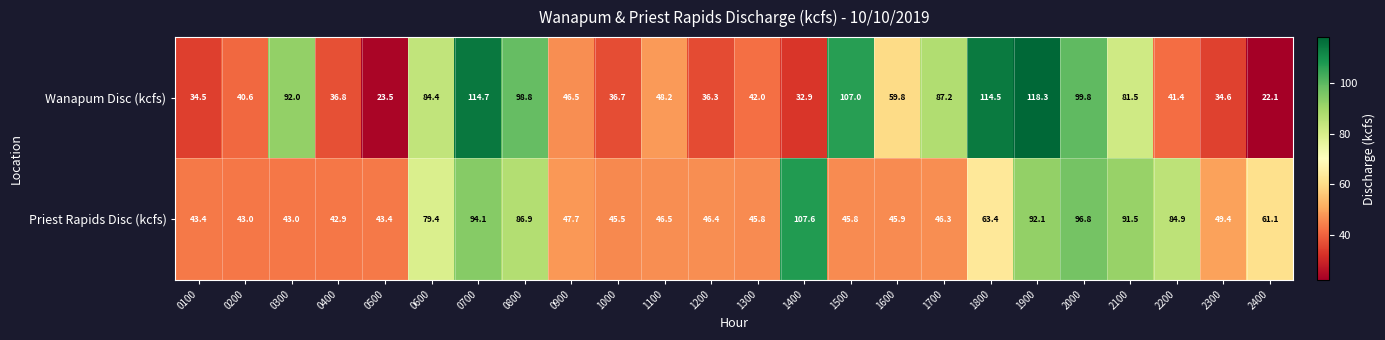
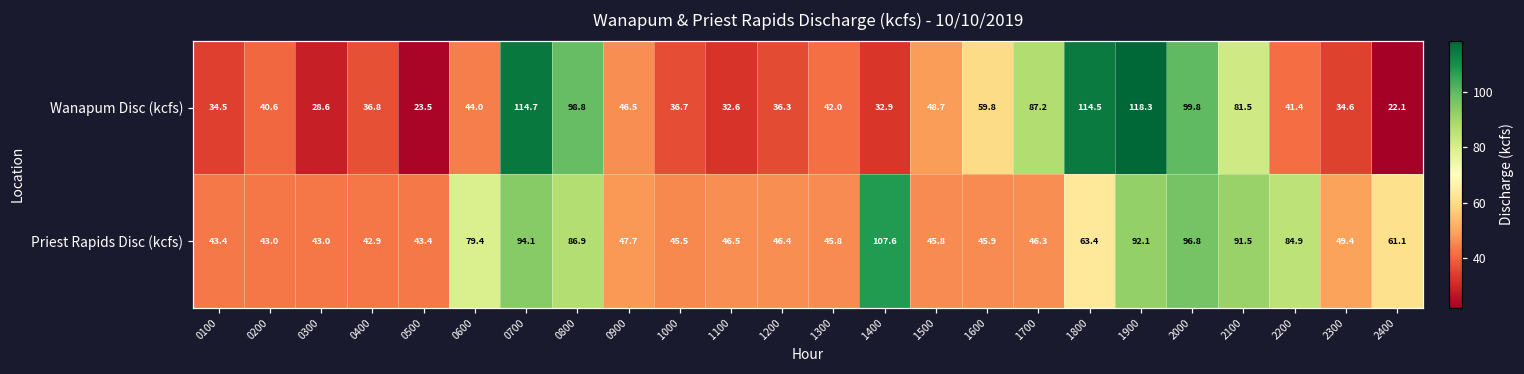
  {
    "Wanapum Disc (kcfs)": {
      "0100": 34.5,
      "0200": 40.6,
-     "0300": 92.0,
+     "0300": 28.6,
      "0400": 36.8,
      "0500": 23.5,
-     "0600": 84.4,
+     "0600": 44.0,
      "0700": 114.7,
      "0800": 98.8,
      "0900": 46.5,
      "1000": 36.7,
-     "1100": 48.2,
+     "1100": 32.6,
      "1200": 36.3,
      "1300": 42.0,
      "1400": 32.9,
-     "1500": 107.0,
+     "1500": 48.7,
      "1600": 59.8,
      "1700": 87.2,
      "1800": 114.5,
      "1900": 118.3,
      "2000": 99.8,
      "2100": 81.5,
      "2200": 41.4,
      "2300": 34.6,
      "2400": 22.1
    },
    "Priest Rapids Disc (kcfs)": {
      "0100": 43.4,
      "0200": 43.0,
      "0300": 43.0,
      "0400": 42.9,
      "0500": 43.4,
      "0600": 79.4,
      "0700": 94.1,
      "0800": 86.9,
      "0900": 47.7,
      "1000": 45.5,
      "1100": 46.5,
      "1200": 46.4,
      "1300": 45.8,
      "1400": 107.6,
      "1500": 45.8,
      "1600": 45.9,
      "1700": 46.3,
      "1800": 63.4,
      "1900": 92.1,
      "2000": 96.8,
      "2100": 91.5,
      "2200": 84.9,
      "2300": 49.4,
      "2400": 61.1
    }
  }
